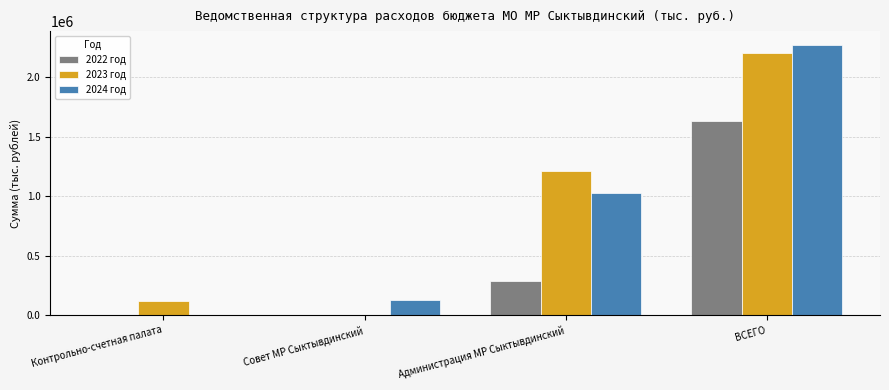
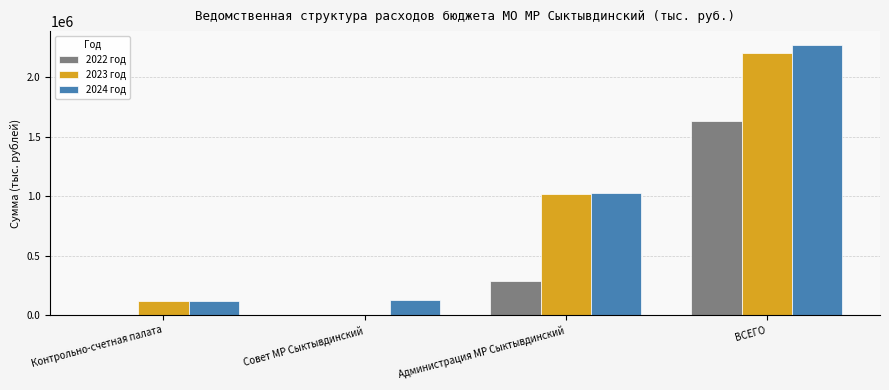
  {
    "2022 год": {
      "Администрация МР Сыктывдинский": 290000,
      "ВСЕГО": 1630000
    },
    "2023 год": {
      "Контрольно-счетная палата": 120000,
-     "Администрация МР Сыктывдинский": 1210000,
+     "Администрация МР Сыктывдинский": 1020000,
      "ВСЕГО": 2200000
    },
    "2024 год": {
-     "Контрольно-счетная палата": 0,
+     "Контрольно-счетная палата": 120000,
      "Совет МР Сыктывдинский": 130000,
      "Администрация МР Сыктывдинский": 1020000,
      "ВСЕГО": 2270000
    }
  }
